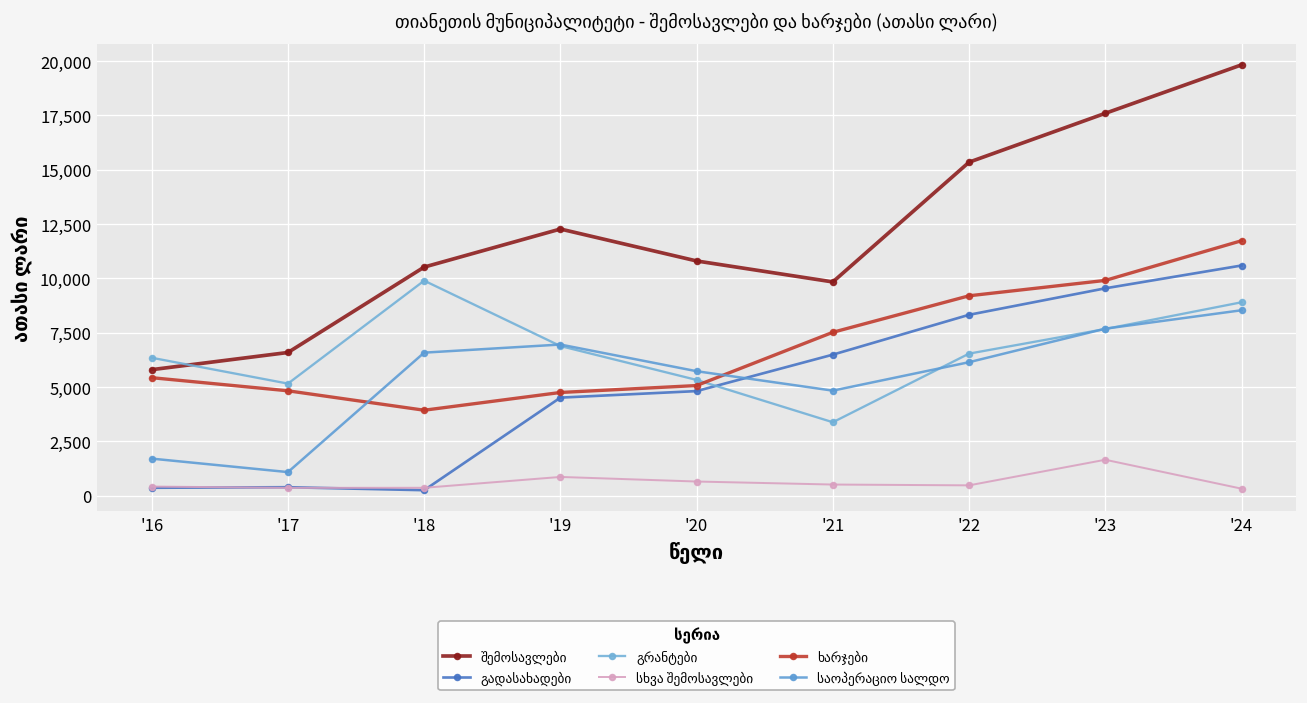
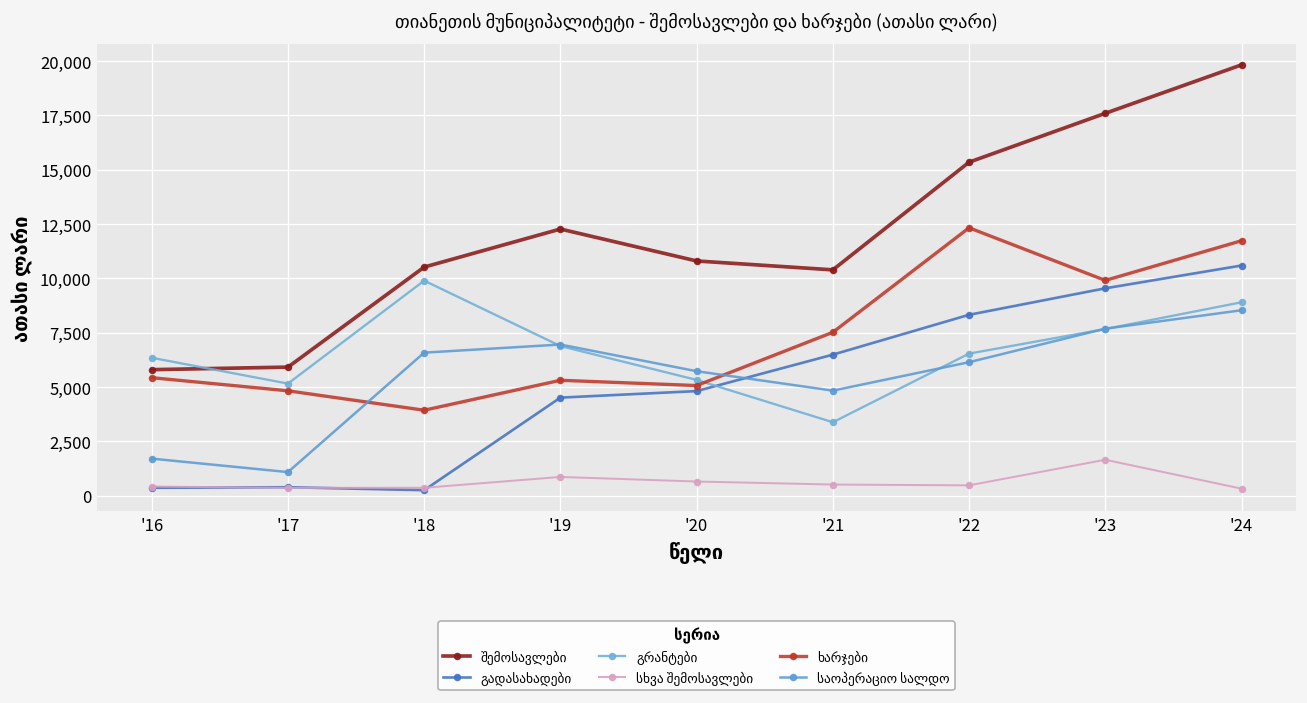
  {
    "შემოსავლები": {
      "'16": "5,800",
-     "'17": "6,600",
+     "'17": "5,900",
      "'18": "10,500",
      "'19": "12,300",
      "'20": "10,800",
-     "'21": "9,800",
+     "'21": "10,400",
      "'22": "15,300",
      "'23": "17,600",
      "'24": "19,800"
    },
    "სხვა შემოსავლები": {
      "'19": "900",
      "'20": "700",
      "'21": "500",
      "'22": "500",
      "'23": "1,700",
      "'24": "300"
    },
    "ხარჯები": {
      "'16": "5,400",
      "'17": "4,800",
      "'18": "3,900",
-     "'19": "4,800",
+     "'19": "5,300",
      "'20": "5,100",
      "'21": "7,500",
-     "'22": "9,200",
+     "'22": "12,300",
      "'23": "9,900",
      "'24": "11,700"
    }
  }
